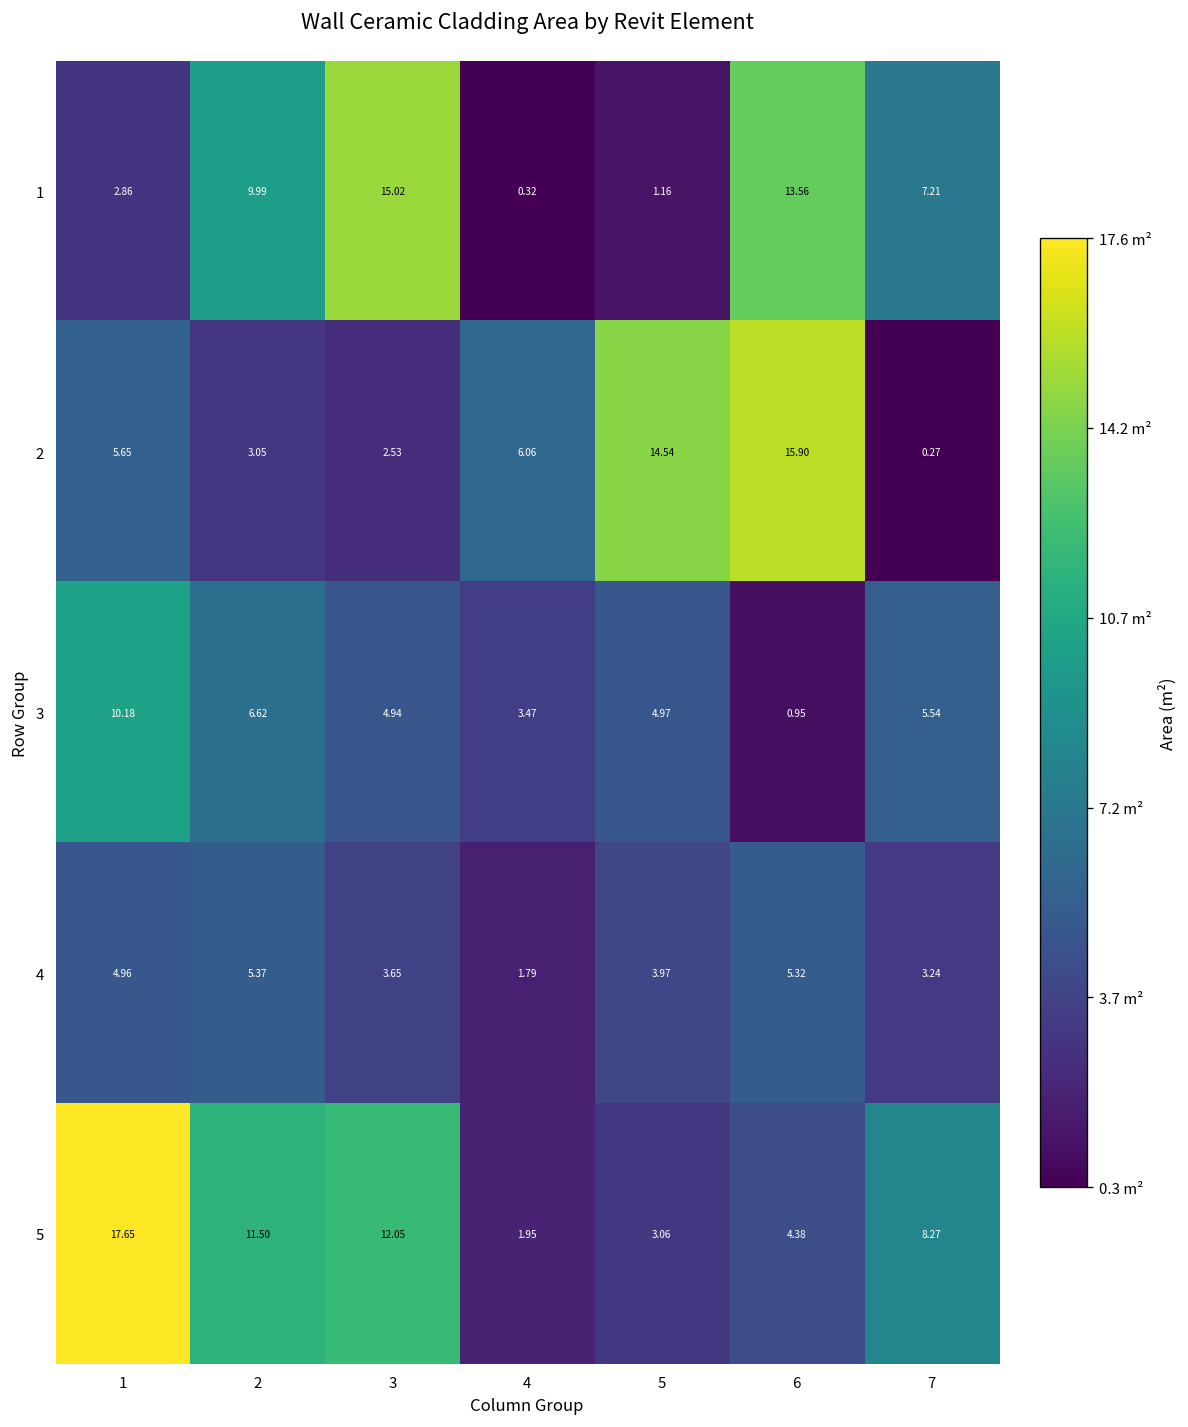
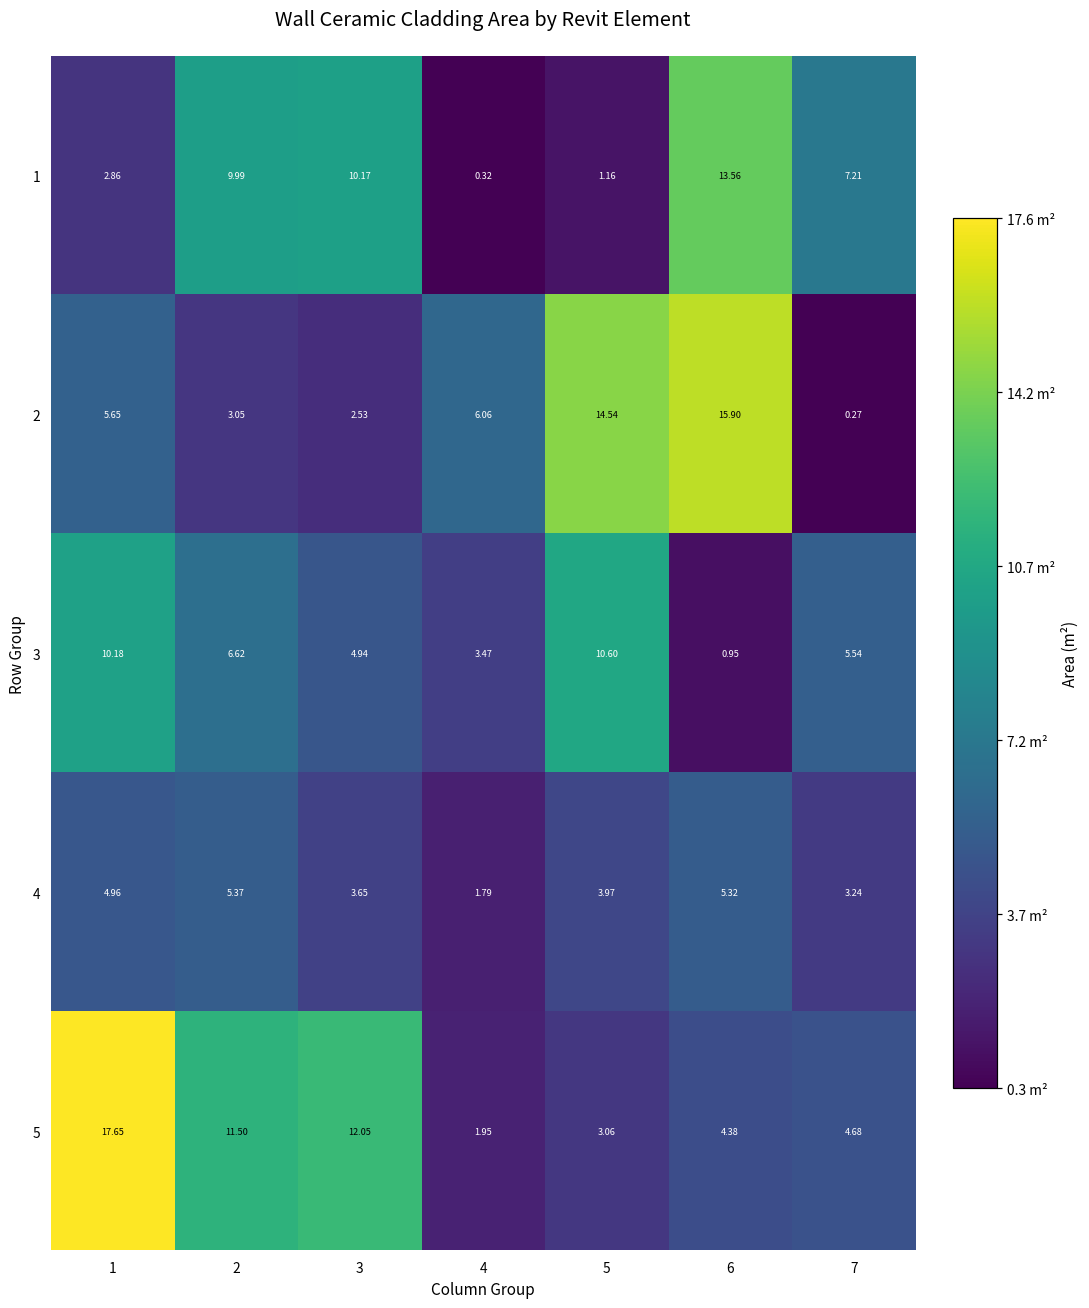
  {
    "1": {
      "1": 2.86,
      "2": 9.99,
-     "3": 15.02,
+     "3": 10.17,
      "4": 0.32,
      "5": 1.16,
      "6": 13.56,
      "7": 7.21
    },
    "2": {
      "1": 5.65,
      "2": 3.05,
      "3": 2.53,
      "4": 6.06,
      "5": 14.54,
      "6": 15.90,
      "7": 0.27
    },
    "3": {
      "1": 10.18,
      "2": 6.62,
      "3": 4.94,
      "4": 3.47,
-     "5": 4.97,
+     "5": 10.60,
      "6": 0.95,
      "7": 5.54
    },
    "4": {
      "1": 4.96,
      "2": 5.37,
      "3": 3.65,
      "4": 1.79,
      "5": 3.97,
      "6": 5.32,
      "7": 3.24
    },
    "5": {
      "1": 17.65,
      "2": 11.50,
      "3": 12.05,
      "4": 1.95,
      "5": 3.06,
      "6": 4.38,
-     "7": 8.27
+     "7": 4.68
    }
  }
